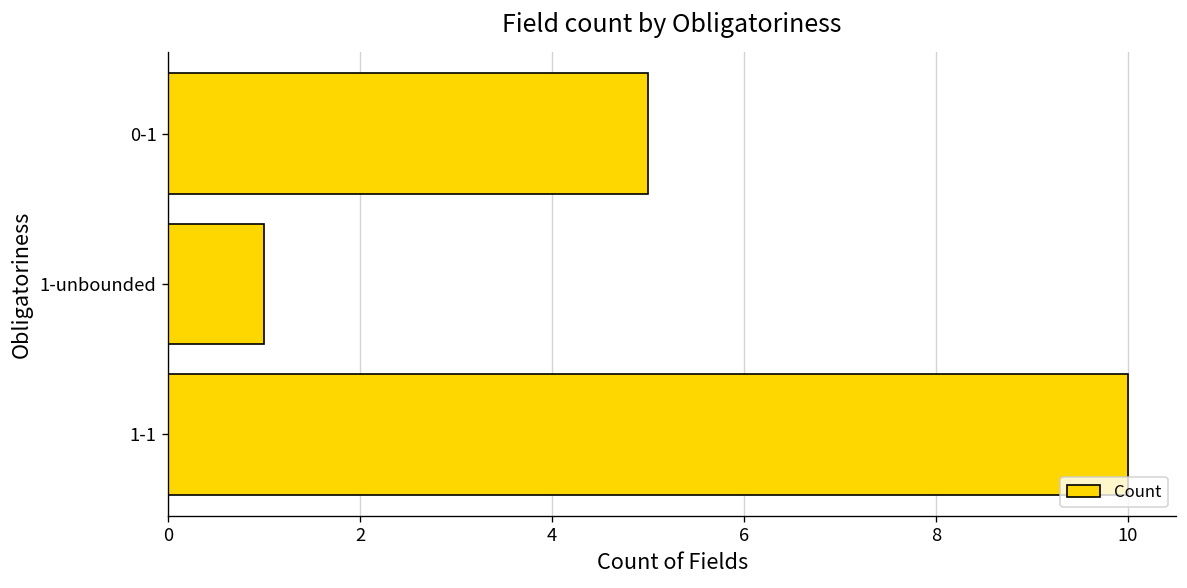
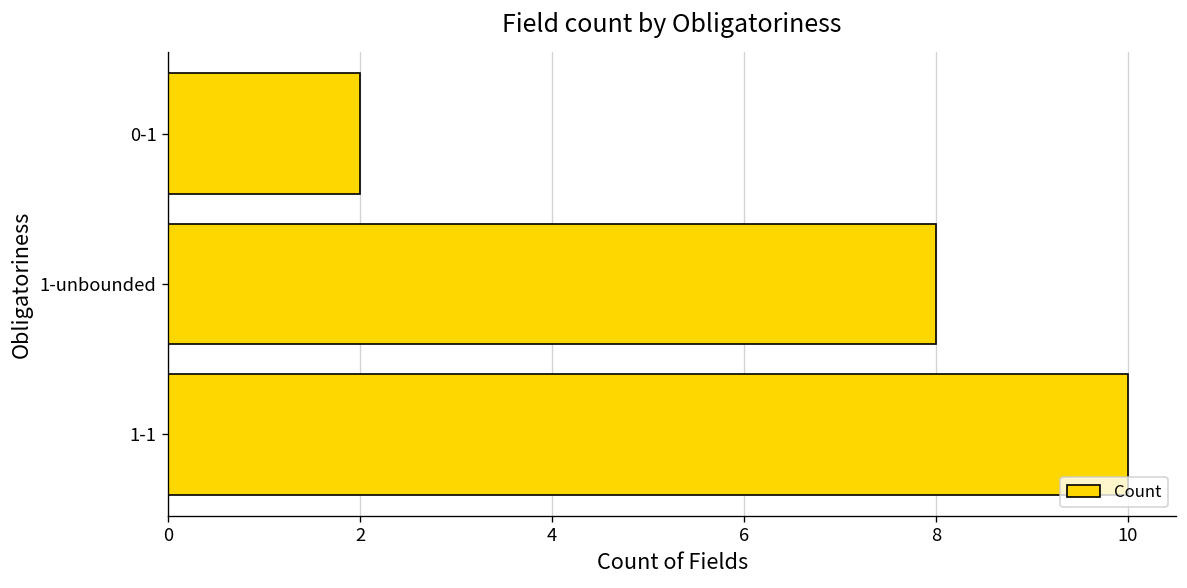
  {
-   "0-1": 5,
-   "1-unbounded": 1,
+   "0-1": 2,
+   "1-unbounded": 8,
    "1-1": 10
  }
